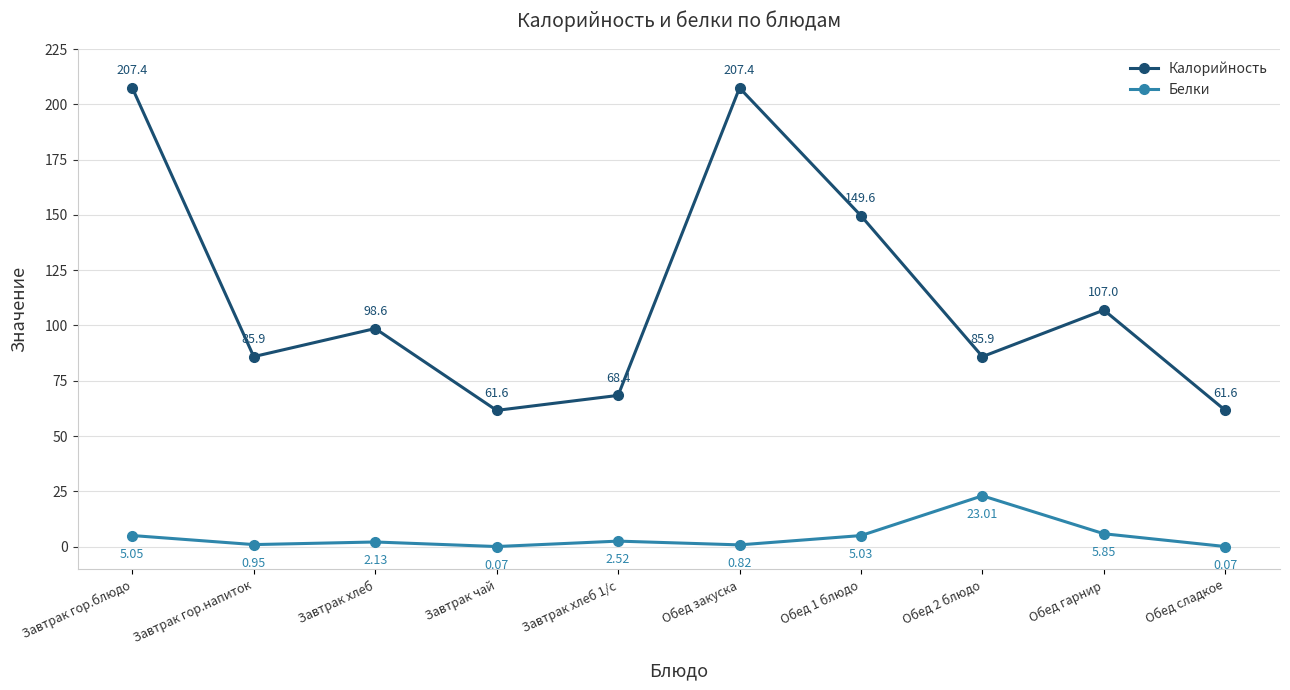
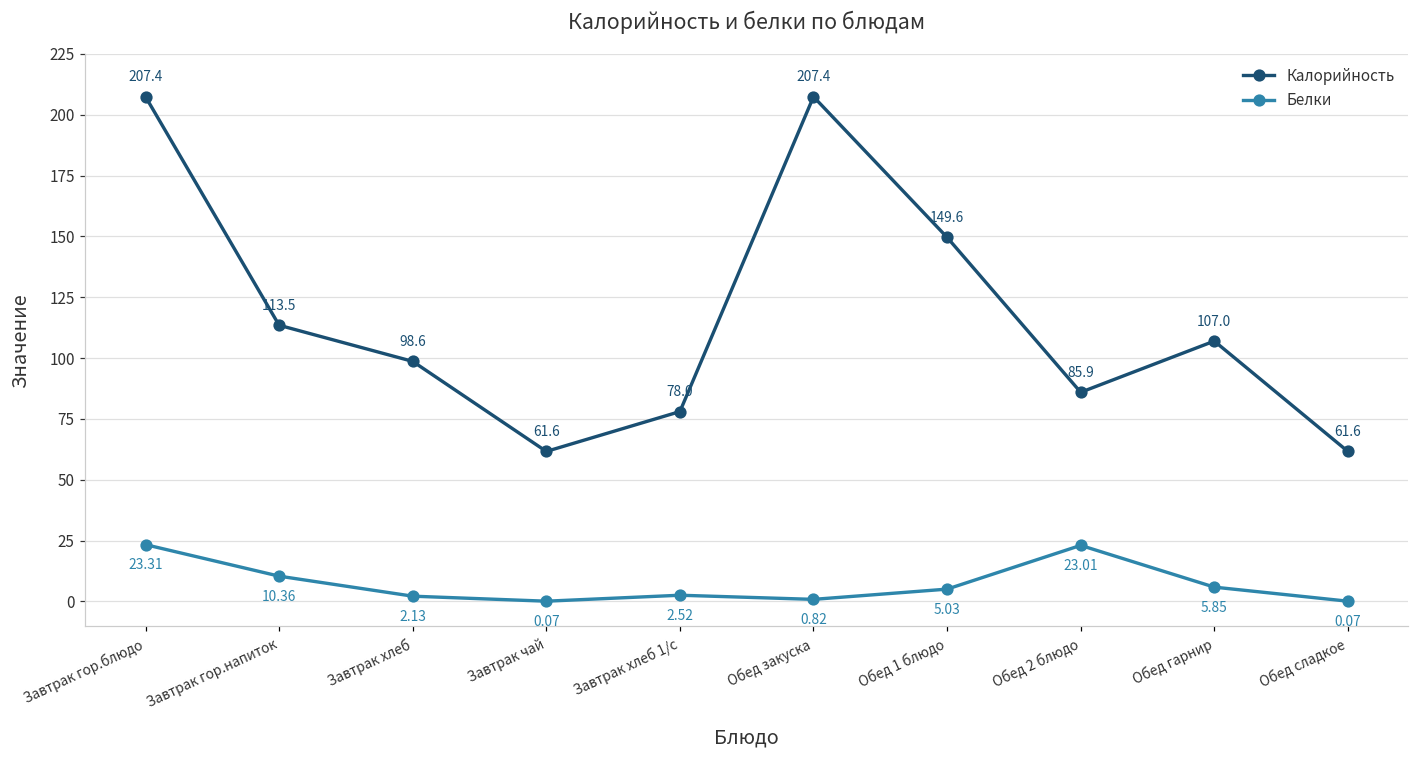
  {
    "Калорийность": {
      "Завтрак гор.блюдо": 207.4,
-     "Завтрак гор.напиток": 85.9,
+     "Завтрак гор.напиток": 113.5,
      "Завтрак хлеб": 98.6,
      "Завтрак чай": 61.6,
-     "Завтрак хлеб 1/с": 68.4,
+     "Завтрак хлеб 1/с": 78.0,
      "Обед закуска": 207.4,
      "Обед 1 блюдо": 149.6,
      "Обед 2 блюдо": 85.9,
      "Обед гарнир": 107.0,
      "Обед сладкое": 61.6
    },
    "Белки": {
-     "Завтрак гор.блюдо": 5.05,
-     "Завтрак гор.напиток": 0.95,
+     "Завтрак гор.блюдо": 23.31,
+     "Завтрак гор.напиток": 10.36,
      "Завтрак хлеб": 2.13,
      "Завтрак чай": 0.07,
      "Завтрак хлеб 1/с": 2.52,
      "Обед закуска": 0.82,
      "Обед 1 блюдо": 5.03,
      "Обед 2 блюдо": 23.01,
      "Обед гарнир": 5.85,
      "Обед сладкое": 0.07
    }
  }
